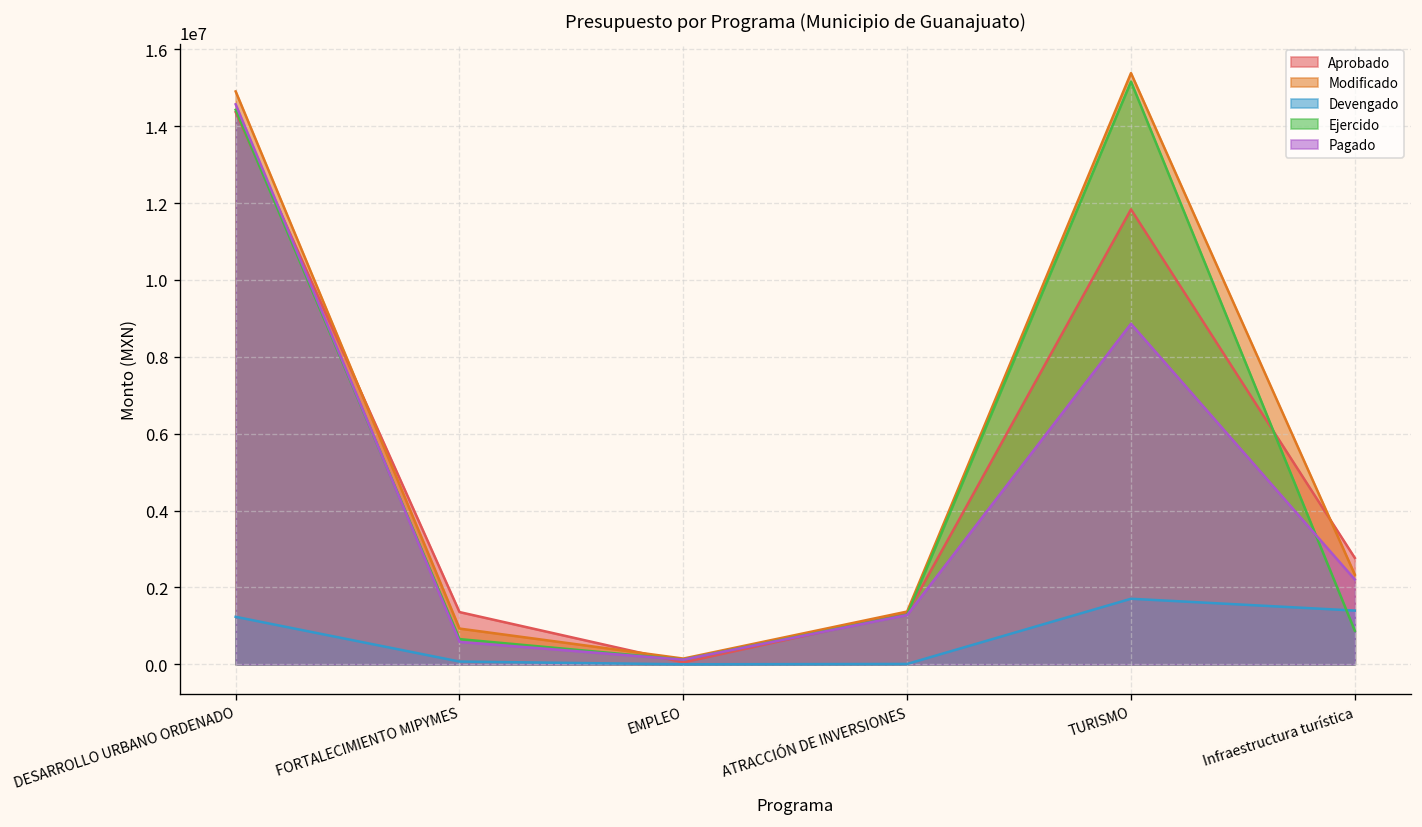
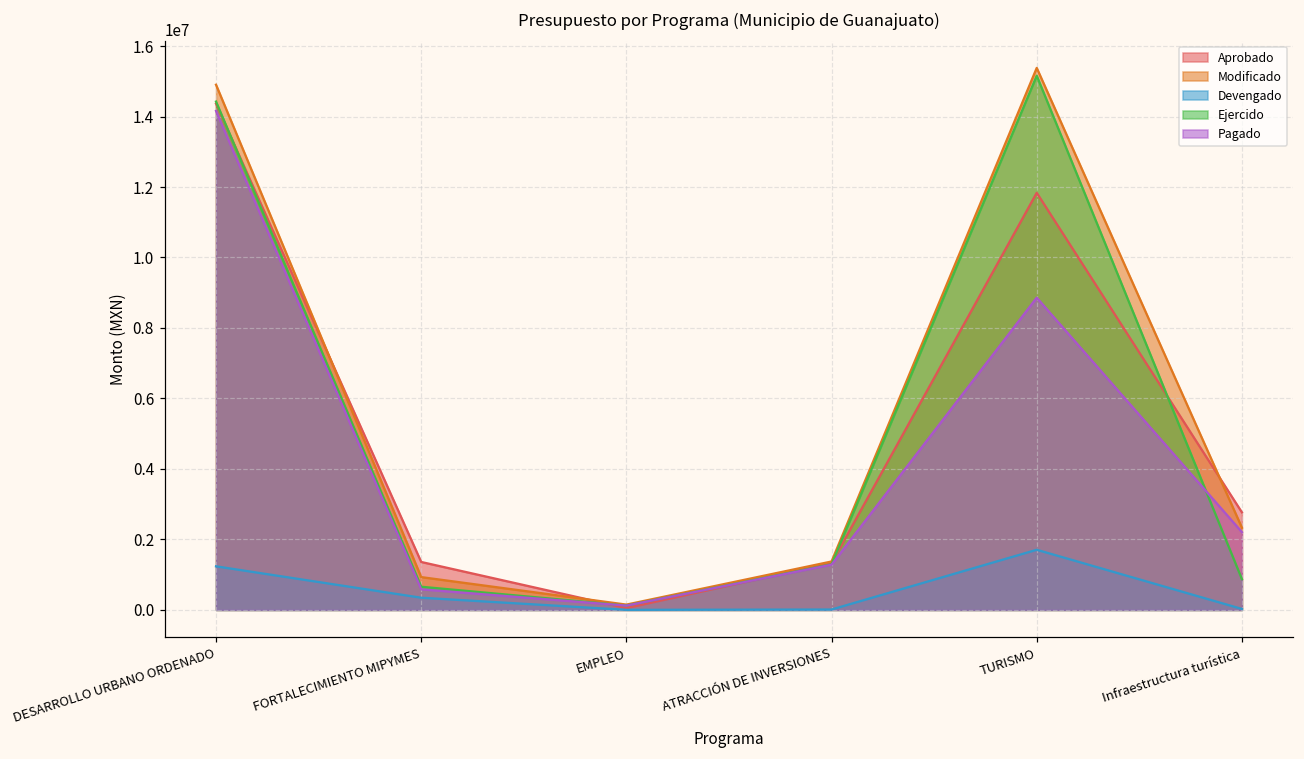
  {
    "Devengado": {
      "DESARROLLO URBANO ORDENADO": 1200000,
-     "FORTALECIMIENTO MIPYMES": 100000,
+     "FORTALECIMIENTO MIPYMES": 300000,
      "ATRACCIÓN DE INVERSIONES": 0,
      "TURISMO": 1700000,
-     "Infraestructura turística": 1400000
+     "Infraestructura turística": 0
    },
    "Ejercido": {
      "TURISMO": 15200000,
      "Infraestructura turística": 900000
    },
    "Pagado": {
-     "DESARROLLO URBANO ORDENADO": 14600000,
+     "DESARROLLO URBANO ORDENADO": 14200000,
      "TURISMO": 8900000,
      "Infraestructura turística": 2200000
    }
  }
